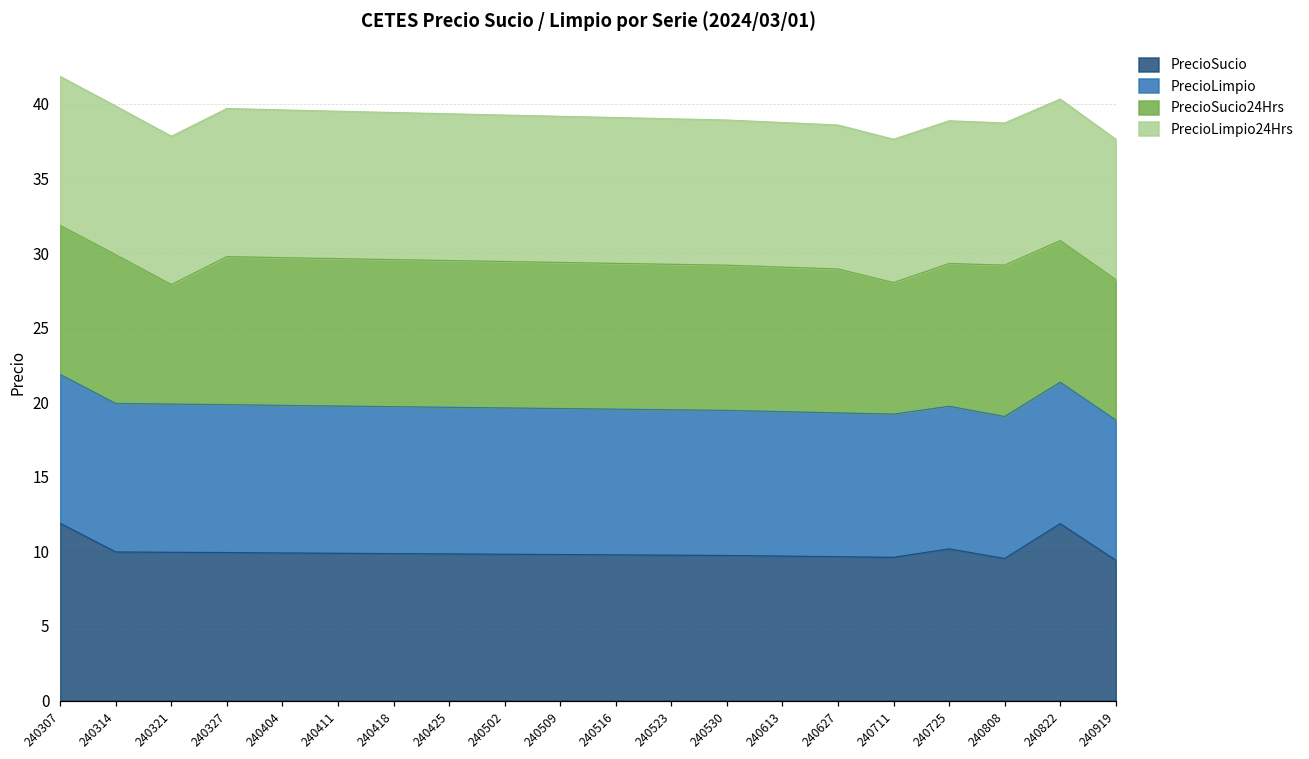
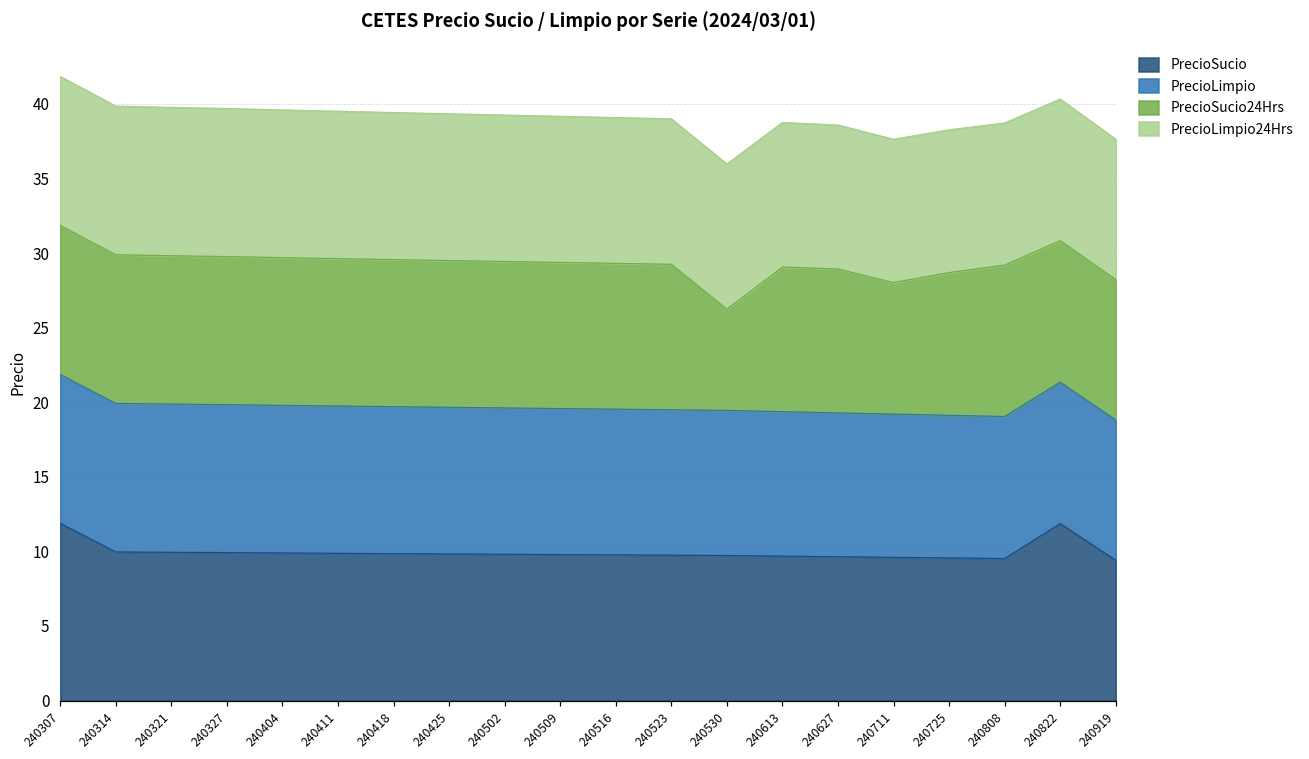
  {
    "PrecioSucio": {
      "240307": 11.9,
      "240314": 10.0,
      "240321": 9.9,
      "240327": 9.9,
      "240404": 9.9,
      "240411": 9.9,
      "240418": 9.9,
      "240425": 9.8,
      "240502": 9.8,
      "240509": 9.8,
      "240516": 9.8,
      "240523": 9.7,
      "240530": 9.7,
      "240613": 9.7,
      "240627": 9.6,
      "240711": 9.6,
-     "240725": 10.2,
+     "240725": 9.6,
      "240808": 9.5,
      "240822": 11.9,
      "240919": 9.4
    },
    "PrecioLimpio": {
      "240307": 10.0,
      "240314": 10.0,
      "240321": 9.9,
      "240327": 9.9,
      "240404": 9.9,
      "240411": 9.9,
      "240418": 9.9,
      "240425": 9.8,
      "240502": 9.8,
      "240509": 9.8,
      "240516": 9.8,
      "240523": 9.7,
      "240530": 9.7,
      "240613": 9.7,
      "240627": 9.6,
      "240711": 9.6,
      "240725": 9.6,
      "240808": 9.5,
      "240822": 9.5,
      "240919": 9.4
    },
    "PrecioSucio24Hrs": {
      "240307": 10.0,
      "240314": 10.0,
-     "240321": 8.0,
+     "240321": 9.9,
      "240327": 9.9,
      "240404": 9.9,
      "240411": 9.9,
      "240418": 9.9,
      "240425": 9.8,
      "240502": 9.8,
      "240509": 9.8,
      "240516": 9.8,
      "240523": 9.8,
-     "240530": 9.7,
+     "240530": 6.8,
      "240613": 9.7,
      "240627": 9.7,
      "240711": 8.8,
      "240725": 9.6,
      "240808": 10.2,
      "240822": 9.5,
      "240919": 9.4
    },
    "PrecioLimpio24Hrs": {
      "240307": 10.0,
      "240314": 10.0,
      "240321": 9.9,
      "240327": 9.9,
      "240404": 9.9,
      "240411": 9.9,
      "240418": 9.9,
      "240425": 9.8,
      "240502": 9.8,
      "240509": 9.8,
      "240516": 9.8,
      "240523": 9.8,
      "240530": 9.7,
      "240613": 9.7,
      "240627": 9.7,
      "240711": 9.6,
      "240725": 9.6,
      "240808": 9.5,
      "240822": 9.5,
      "240919": 9.4
    }
  }
